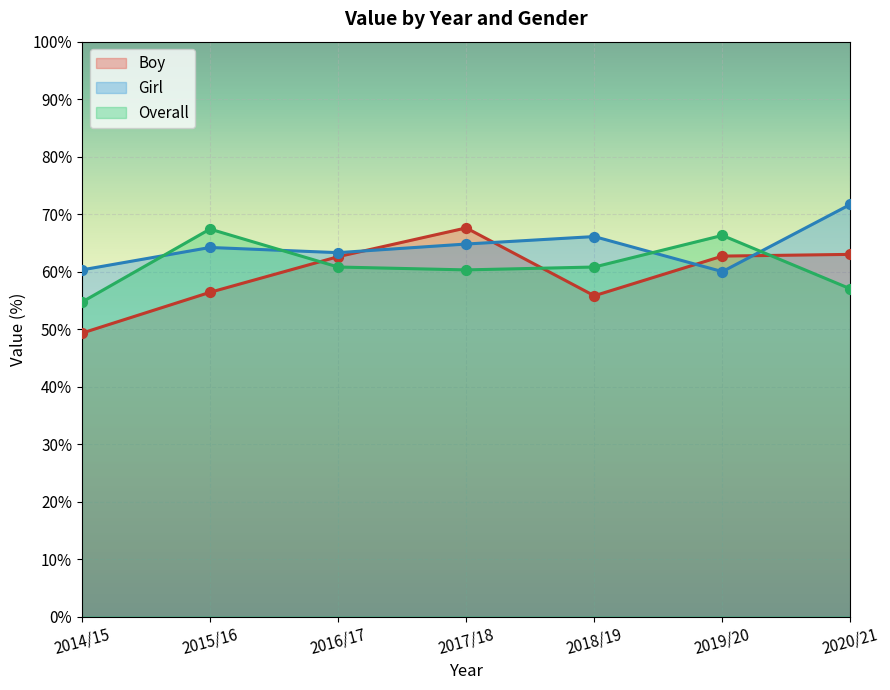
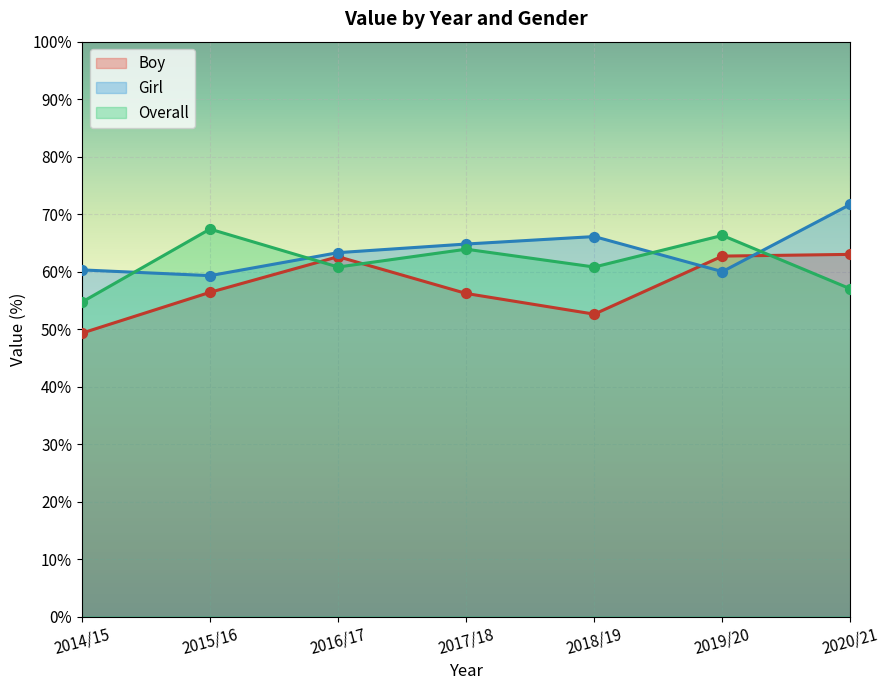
  {
    "Boy": {
      "2014/15": "49%",
      "2015/16": "56%",
      "2016/17": "63%",
-     "2017/18": "68%",
-     "2018/19": "56%",
+     "2017/18": "56%",
+     "2018/19": "53%",
      "2019/20": "63%",
      "2020/21": "63%"
    },
    "Girl": {
      "2014/15": "60%",
-     "2015/16": "64%",
+     "2015/16": "59%",
      "2016/17": "63%",
      "2017/18": "65%",
      "2018/19": "66%",
      "2019/20": "60%",
      "2020/21": "72%"
    },
    "Overall": {
      "2014/15": "55%",
      "2015/16": "67%",
      "2016/17": "61%",
-     "2017/18": "60%",
+     "2017/18": "64%",
      "2018/19": "61%",
      "2019/20": "66%",
      "2020/21": "57%"
    }
  }
